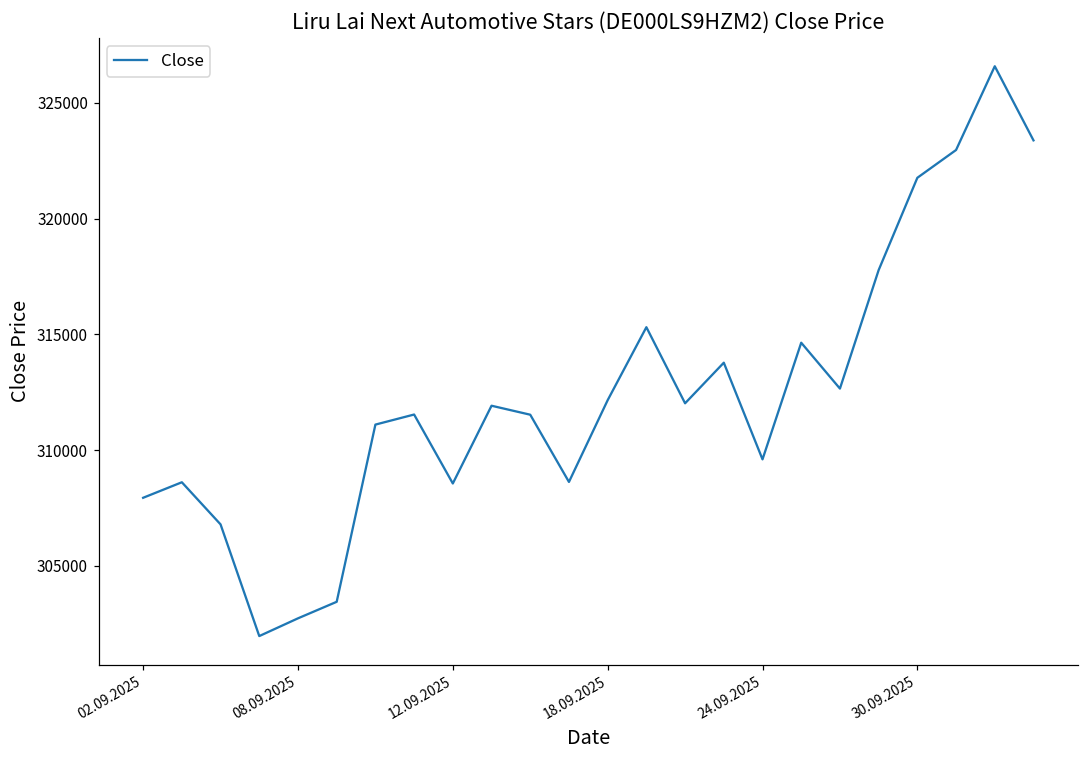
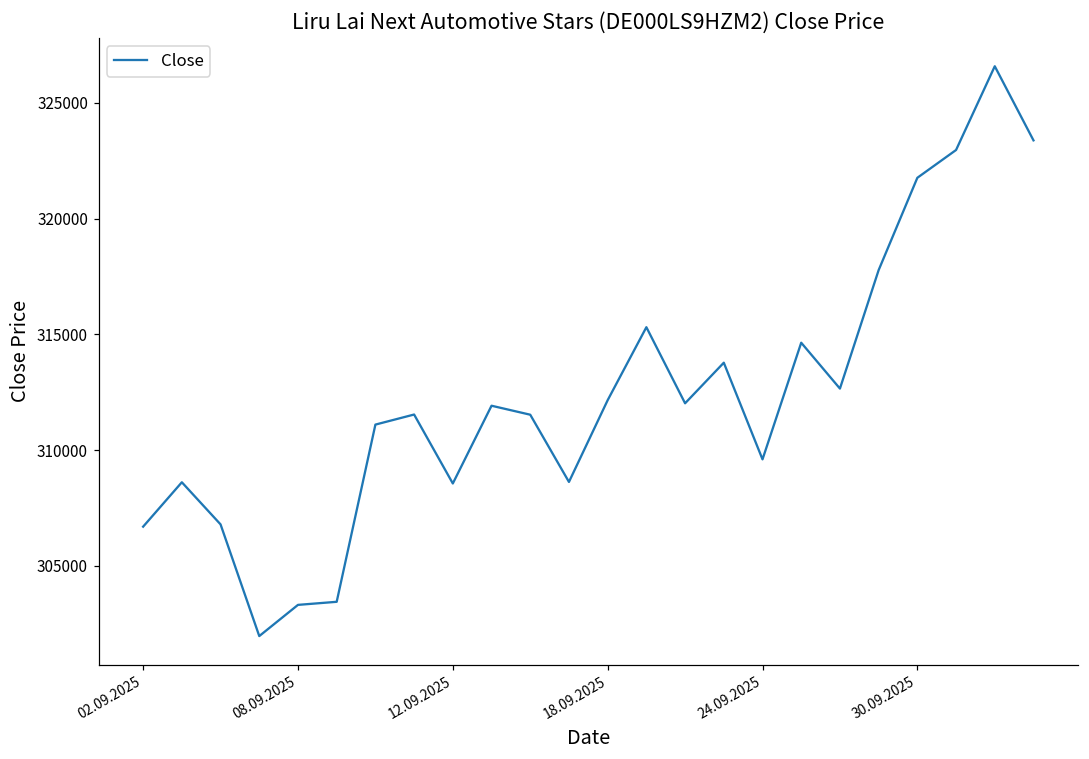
  {
-   "02.09.2025": 307900,
-   "08.09.2025": 302700,
+   "02.09.2025": 306700,
+   "08.09.2025": 303300,
    "12.09.2025": 308600,
    "18.09.2025": 312200,
    "24.09.2025": 309600,
    "30.09.2025": 321800
  }
